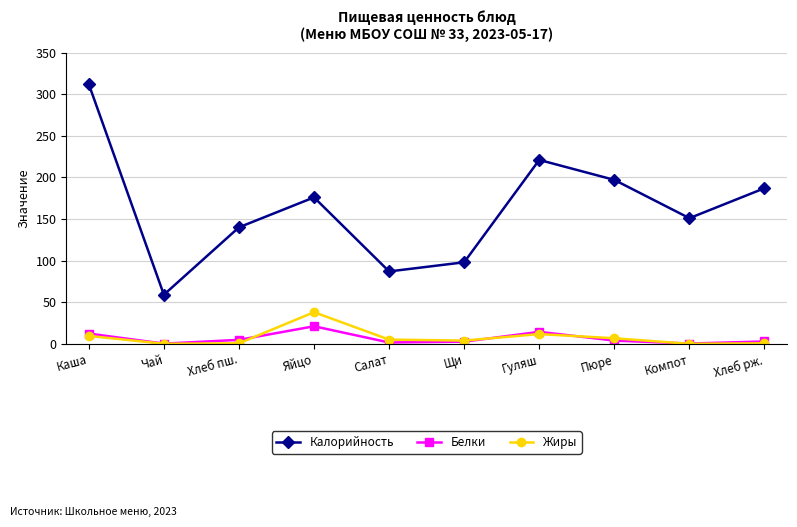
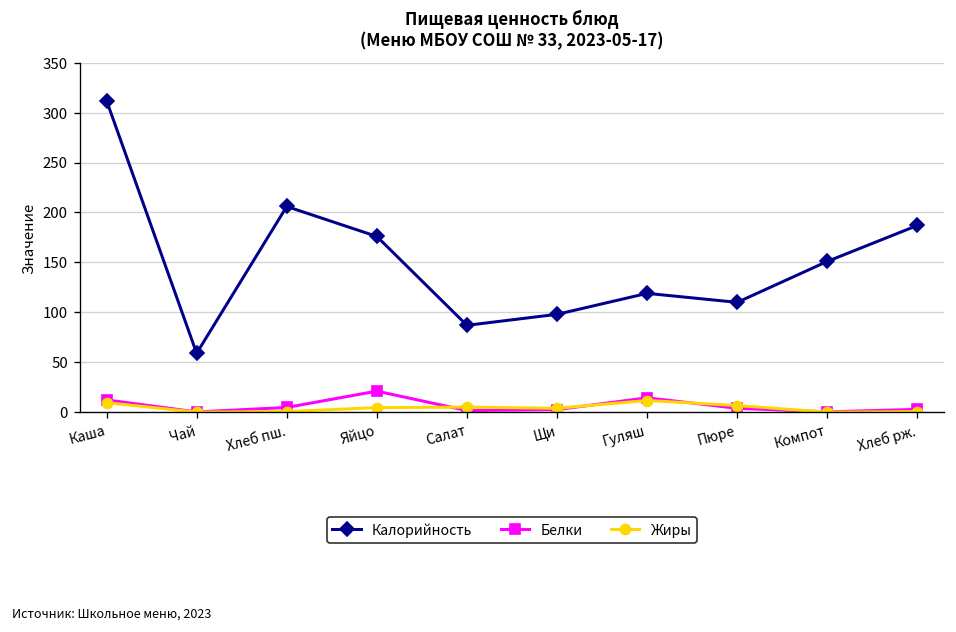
  {
    "Калорийность": {
      "Каша": 310,
      "Чай": 60,
-     "Хлеб пш.": 140,
+     "Хлеб пш.": 210,
      "Яйцо": 180,
      "Салат": 90,
      "Щи": 100,
-     "Гуляш": 220,
-     "Пюре": 200,
+     "Гуляш": 120,
+     "Пюре": 110,
      "Компот": 150,
      "Хлеб рж.": 190
    },
    "Белки": {
      "Хлеб пш.": 0,
      "Яйцо": 20,
      "Салат": 0
    },
    "Жиры": {
      "Хлеб пш.": 0,
-     "Яйцо": 40,
+     "Яйцо": 0,
      "Салат": 10
    }
  }
